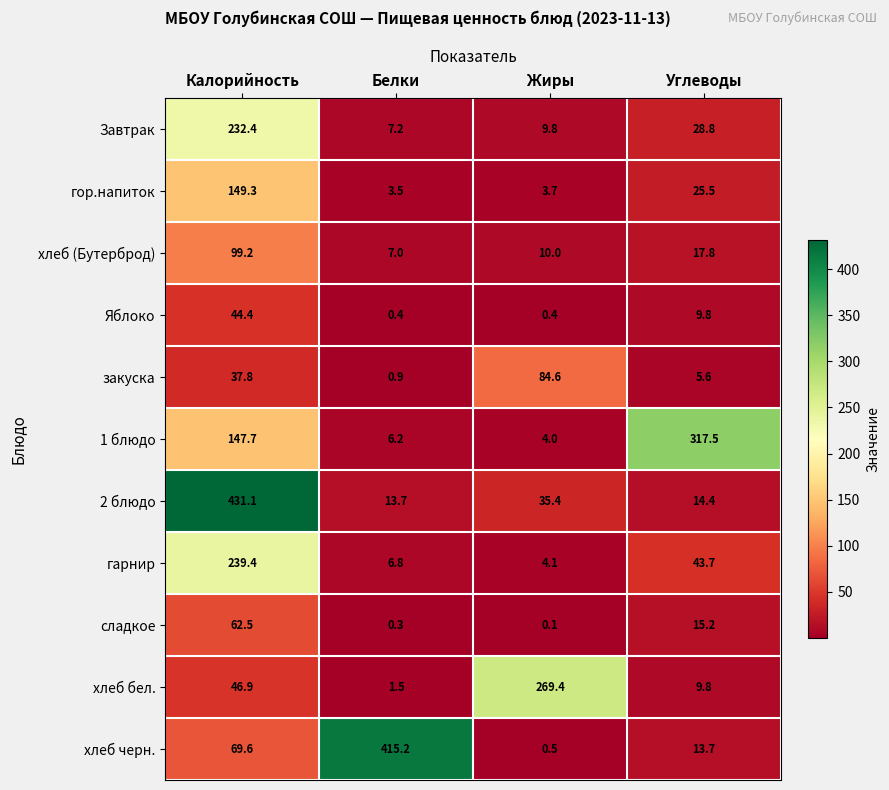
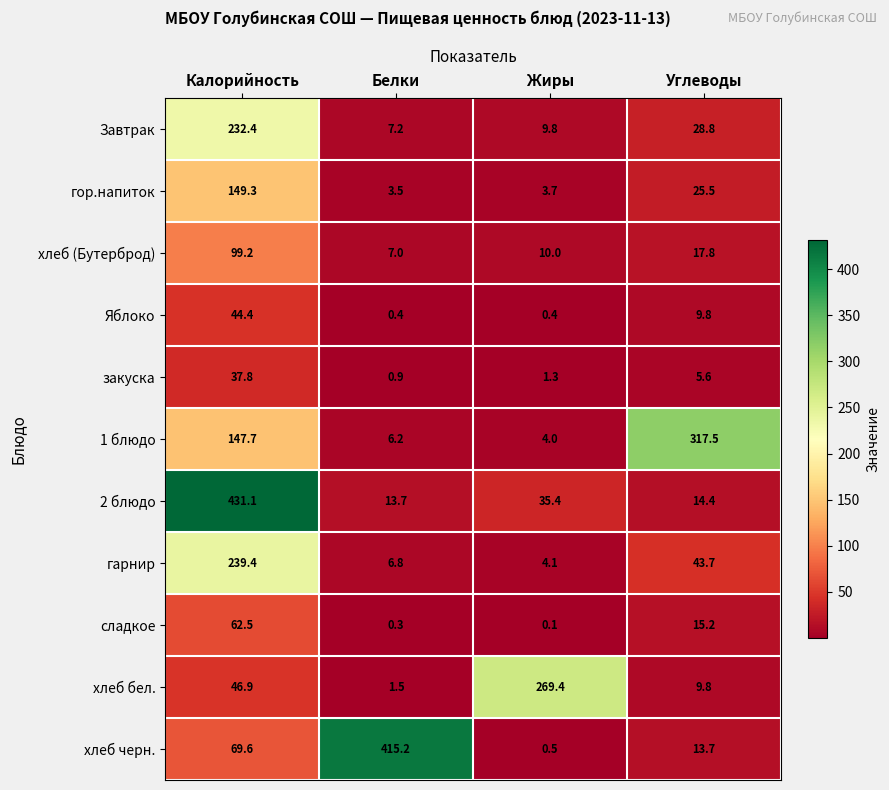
  {
    "Завтрак": {
      "Калорийность": 232.4,
      "Белки": 7.2,
      "Жиры": 9.8,
      "Углеводы": 28.8
    },
    "гор.напиток": {
      "Калорийность": 149.3,
      "Белки": 3.5,
      "Жиры": 3.7,
      "Углеводы": 25.5
    },
    "хлеб (Бутерброд)": {
      "Калорийность": 99.2,
      "Белки": 7.0,
      "Жиры": 10.0,
      "Углеводы": 17.8
    },
    "Яблоко": {
      "Калорийность": 44.4,
      "Белки": 0.4,
      "Жиры": 0.4,
      "Углеводы": 9.8
    },
    "закуска": {
      "Калорийность": 37.8,
      "Белки": 0.9,
-     "Жиры": 84.6,
+     "Жиры": 1.3,
      "Углеводы": 5.6
    },
    "1 блюдо": {
      "Калорийность": 147.7,
      "Белки": 6.2,
      "Жиры": 4.0,
      "Углеводы": 317.5
    },
    "2 блюдо": {
      "Калорийность": 431.1,
      "Белки": 13.7,
      "Жиры": 35.4,
      "Углеводы": 14.4
    },
    "гарнир": {
      "Калорийность": 239.4,
      "Белки": 6.8,
      "Жиры": 4.1,
      "Углеводы": 43.7
    },
    "сладкое": {
      "Калорийность": 62.5,
      "Белки": 0.3,
      "Жиры": 0.1,
      "Углеводы": 15.2
    },
    "хлеб бел.": {
      "Калорийность": 46.9,
      "Белки": 1.5,
      "Жиры": 269.4,
      "Углеводы": 9.8
    },
    "хлеб черн.": {
      "Калорийность": 69.6,
      "Белки": 415.2,
      "Жиры": 0.5,
      "Углеводы": 13.7
    }
  }
